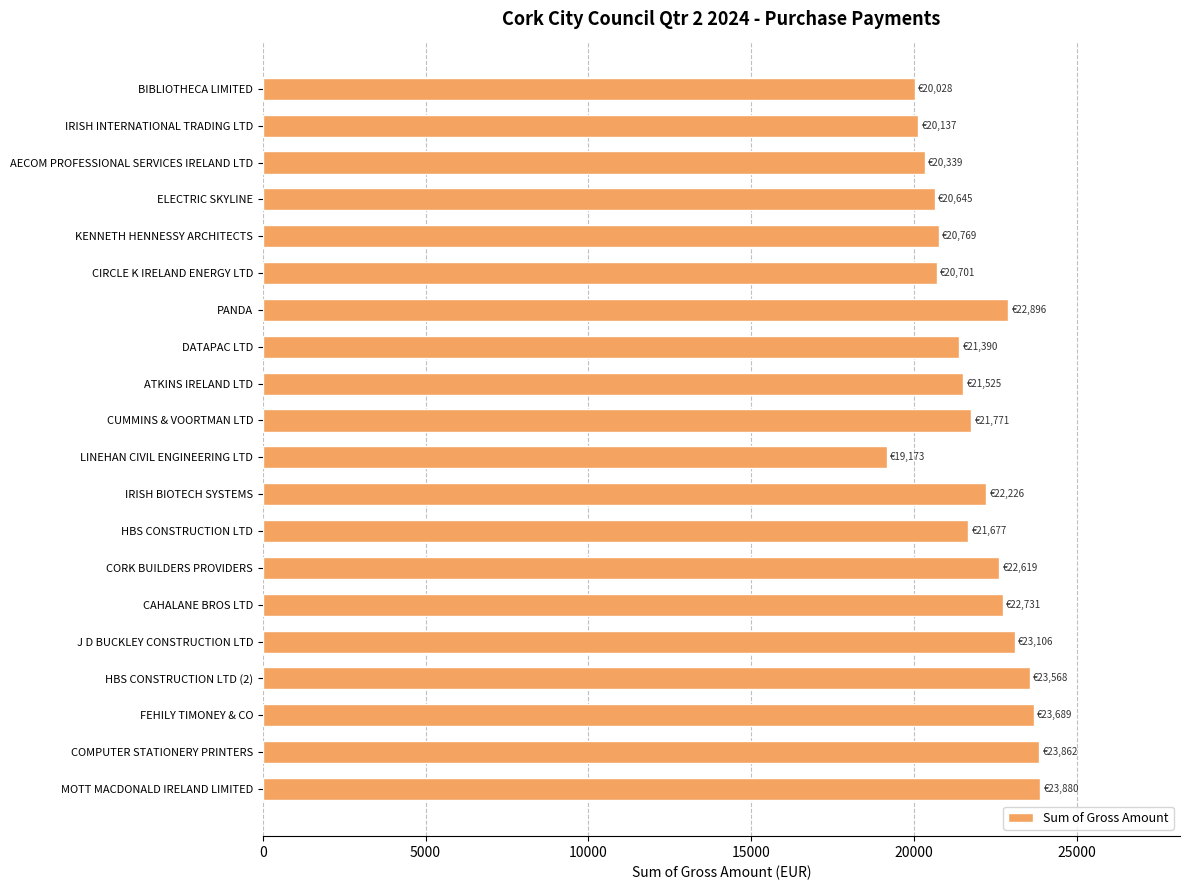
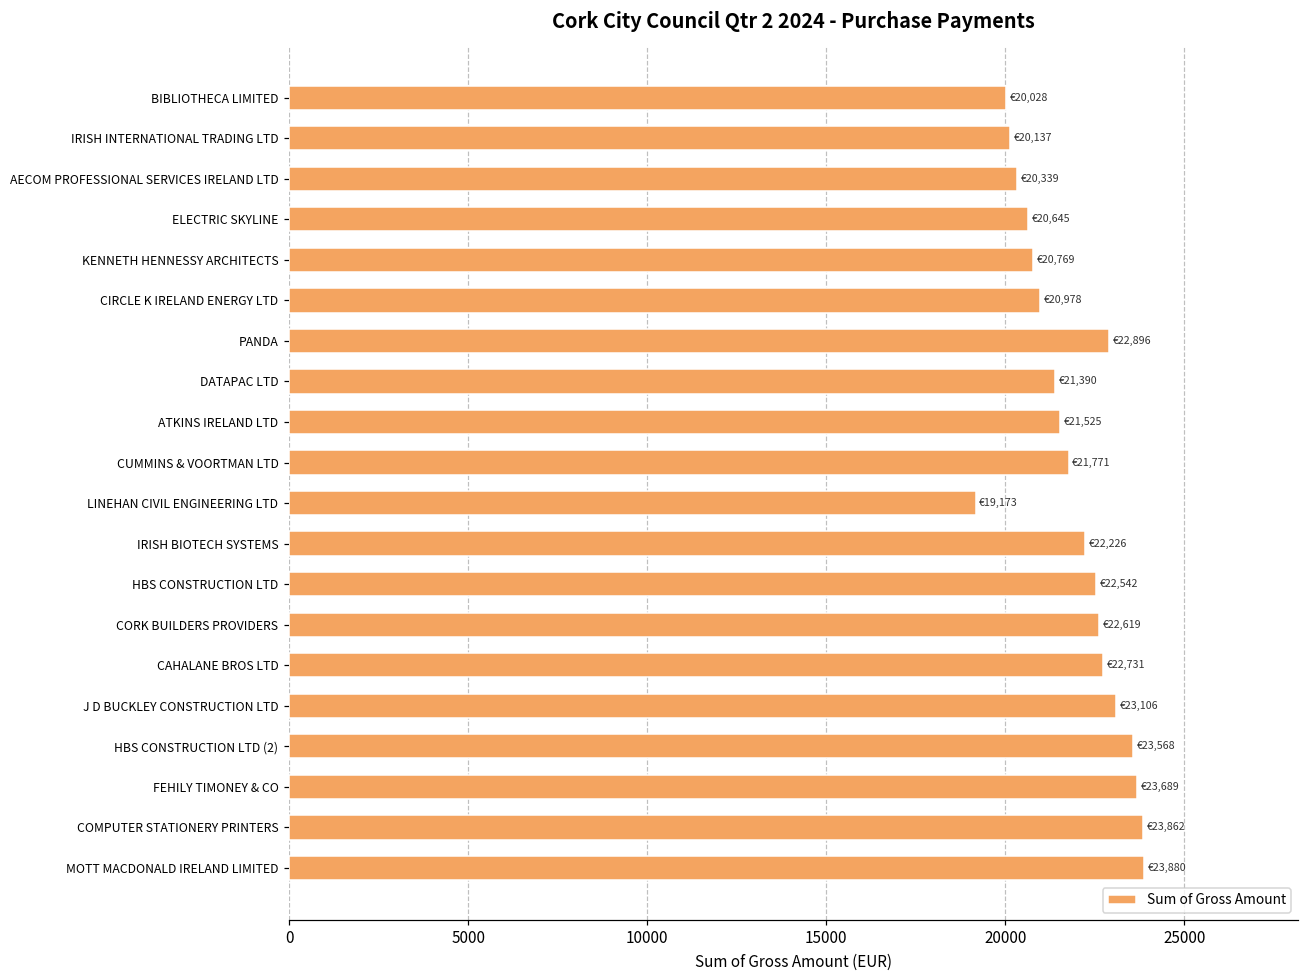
  {
    "BIBLIOTHECA LIMITED": "€20,028",
    "IRISH INTERNATIONAL TRADING LTD": "€20,137",
    "AECOM PROFESSIONAL SERVICES IRELAND LTD": "€20,339",
    "ELECTRIC SKYLINE": "€20,645",
    "KENNETH HENNESSY ARCHITECTS": "€20,769",
-   "CIRCLE K IRELAND ENERGY LTD": "€20,701",
+   "CIRCLE K IRELAND ENERGY LTD": "€20,978",
    "PANDA": "€22,896",
    "DATAPAC LTD": "€21,390",
    "ATKINS IRELAND LTD": "€21,525",
    "CUMMINS & VOORTMAN LTD": "€21,771",
    "LINEHAN CIVIL ENGINEERING LTD": "€19,173",
    "IRISH BIOTECH SYSTEMS": "€22,226",
-   "HBS CONSTRUCTION LTD": "€21,677",
+   "HBS CONSTRUCTION LTD": "€22,542",
    "CORK BUILDERS PROVIDERS": "€22,619",
    "CAHALANE BROS LTD": "€22,731",
    "J D BUCKLEY CONSTRUCTION LTD": "€23,106",
    "HBS CONSTRUCTION LTD (2)": "€23,568",
    "FEHILY TIMONEY & CO": "€23,689",
    "COMPUTER STATIONERY PRINTERS": "€23,862",
    "MOTT MACDONALD IRELAND LIMITED": "€23,880"
  }
